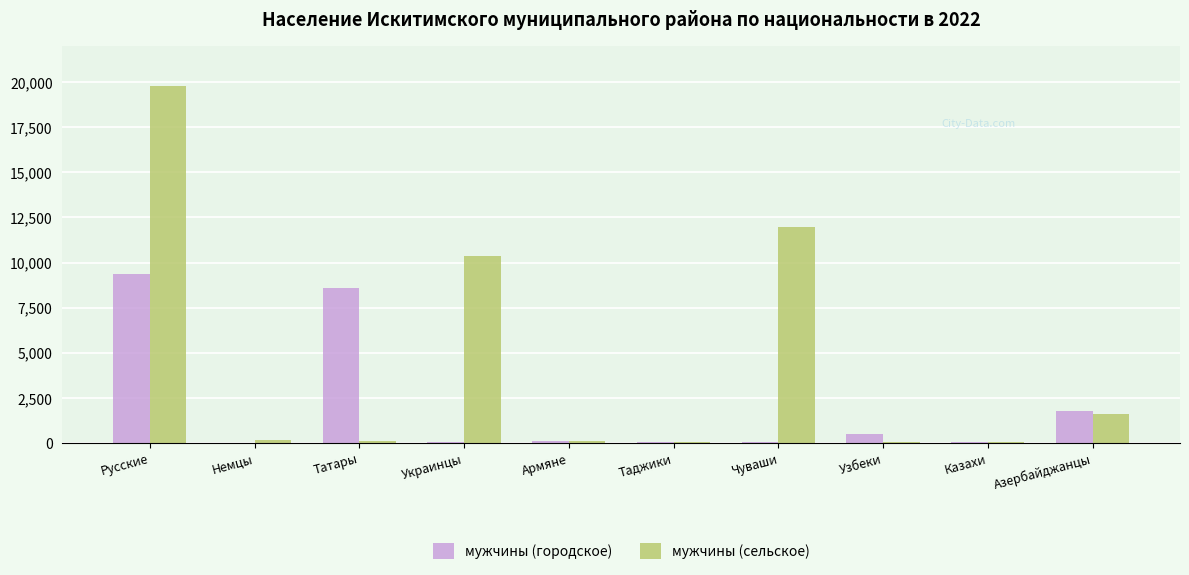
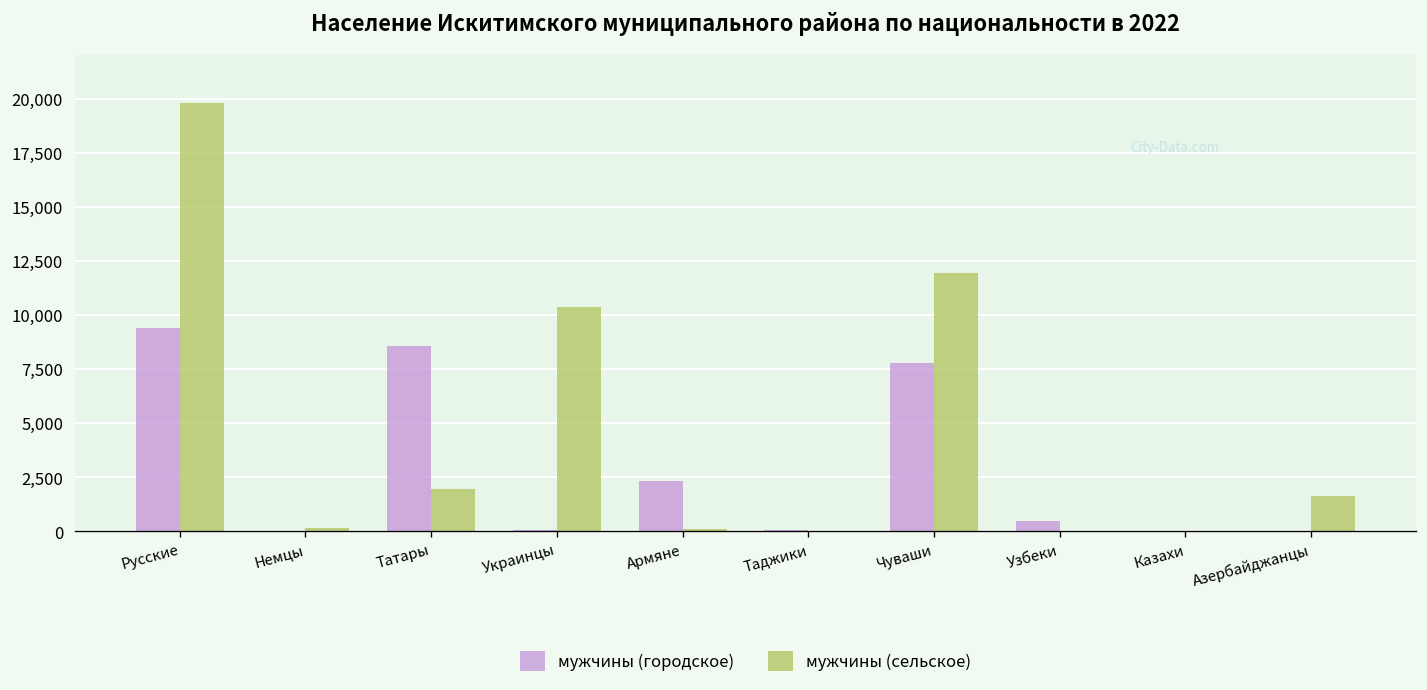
  {
    "мужчины (городское)": {
      "Русские": "9,400",
      "Татары": "8,600",
-     "Армяне": "100",
-     "Чуваши": "0",
+     "Армяне": "2,300",
+     "Чуваши": "7,800",
      "Узбеки": "500",
-     "Азербайджанцы": "1,800"
+     "Азербайджанцы": "0"
    },
    "мужчины (сельское)": {
      "Русские": "19,800",
      "Немцы": "100",
-     "Татары": "100",
+     "Татары": "1,900",
      "Украинцы": "10,400",
      "Чуваши": "12,000",
      "Азербайджанцы": "1,600"
    }
  }
